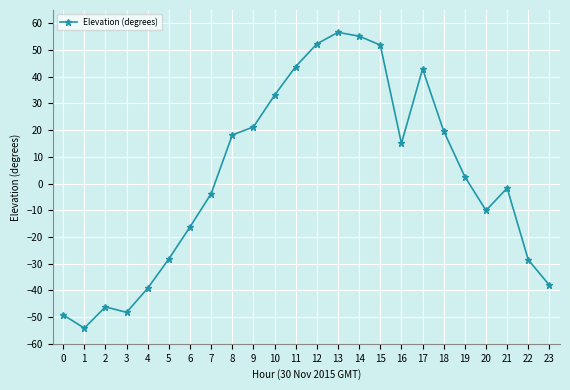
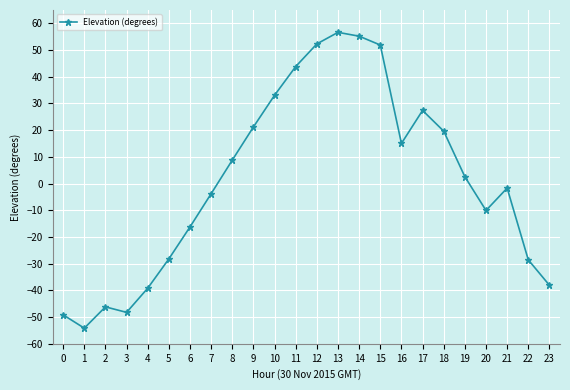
  {
    "0": -49,
    "1": -54,
    "2": -46,
    "3": -48,
    "4": -39,
    "5": -28,
    "6": -16,
    "7": -4,
-   "8": 18,
+   "8": 9,
    "9": 21,
    "10": 33,
    "11": 44,
    "12": 52,
    "13": 57,
    "14": 55,
    "15": 52,
    "16": 15,
-   "17": 43,
+   "17": 27,
    "18": 20,
    "19": 3,
    "20": -10,
    "21": -2,
    "22": -29,
    "23": -38
  }
